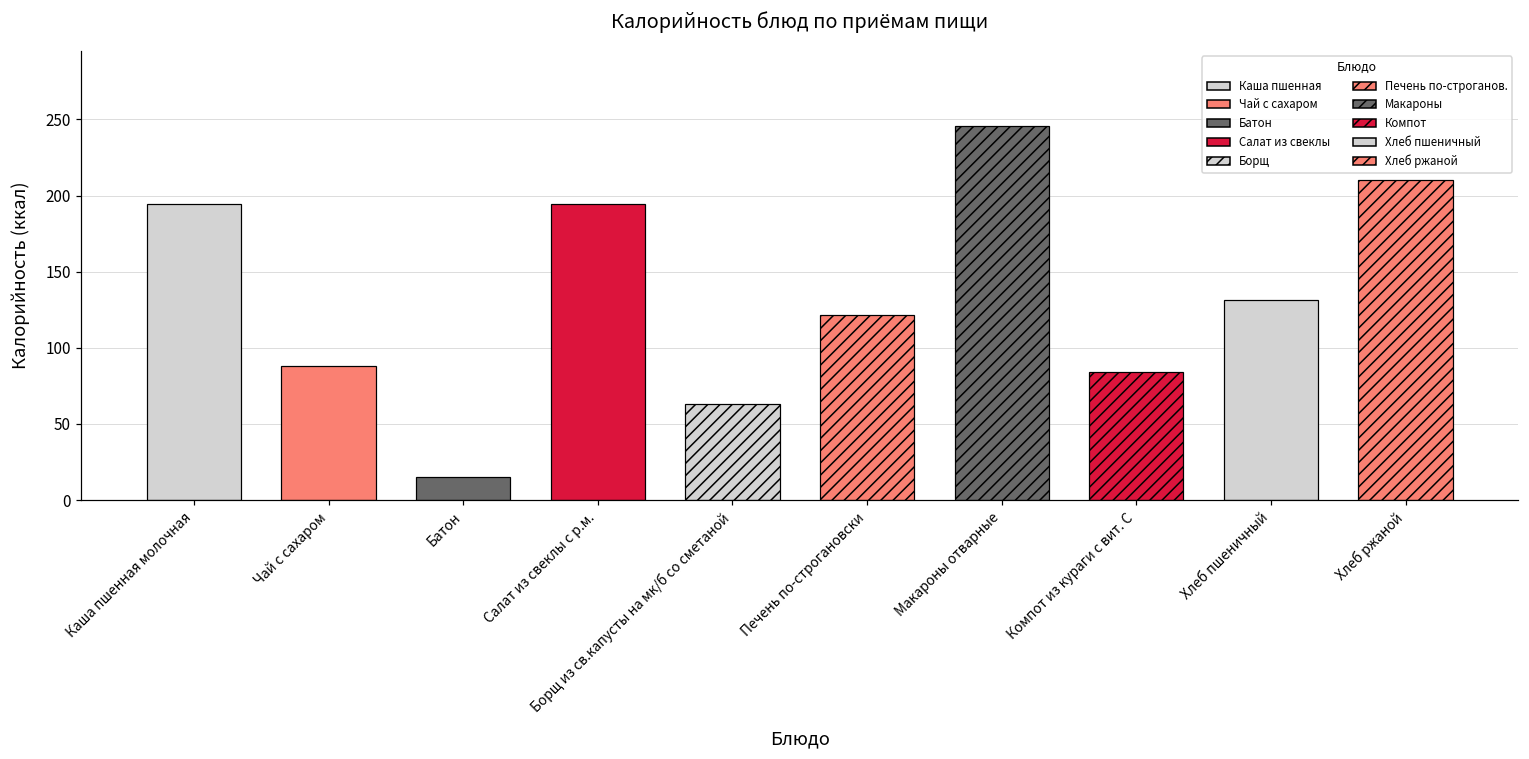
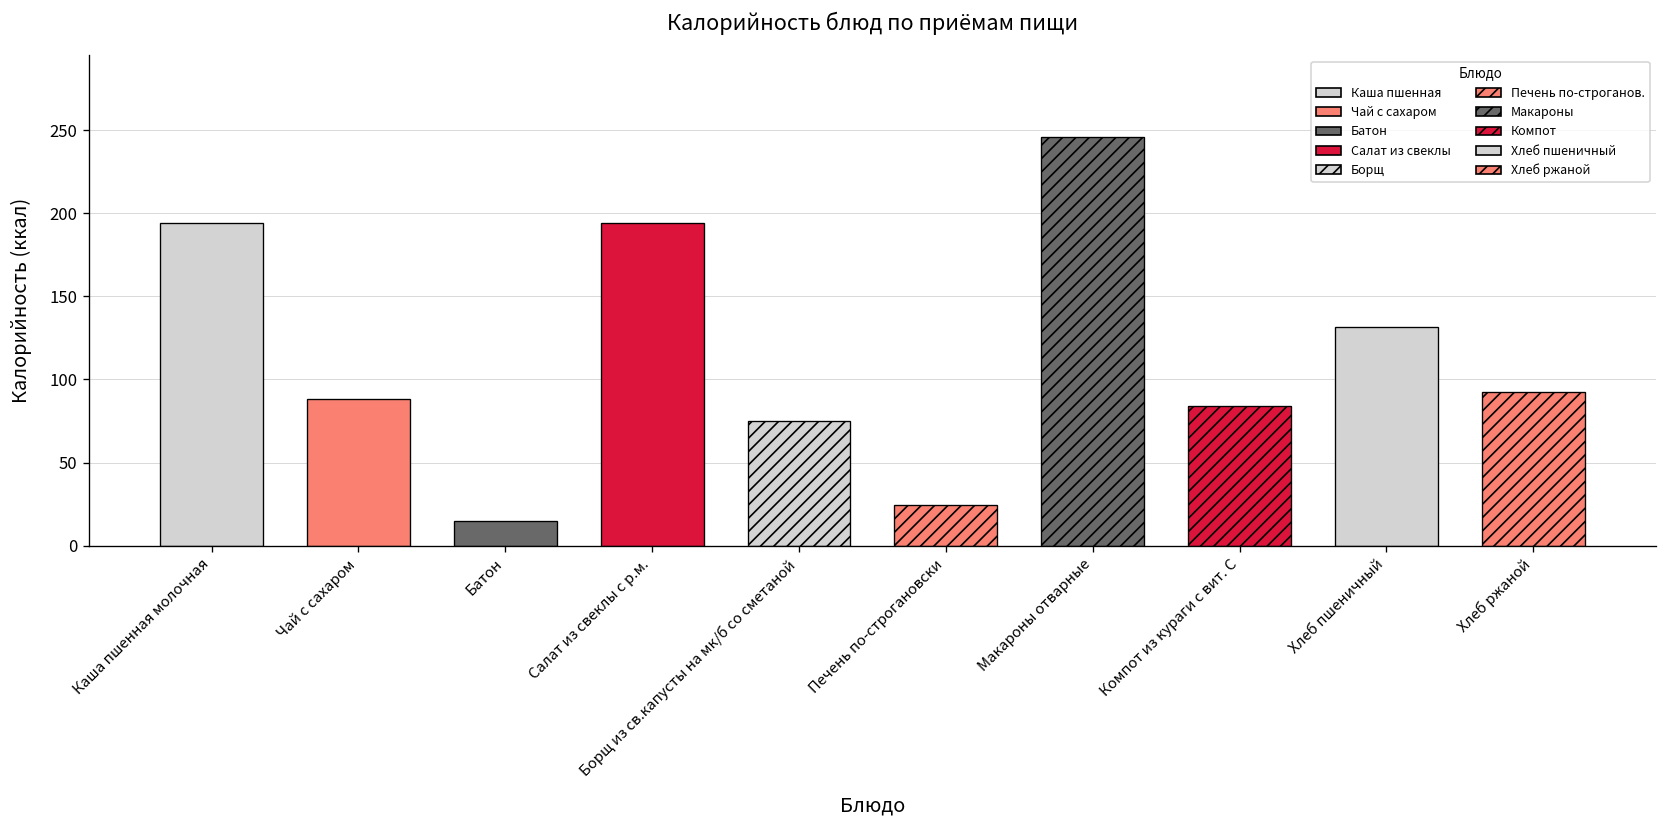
  {
    "Каша пшенная молочная": 194,
    "Чай с сахаром": 88,
    "Батон": 15,
    "Салат из свеклы с р.м.": 194,
-   "Борщ из св.капусты на мк/б со сметаной": 63,
-   "Печень по-строгановски": 122,
+   "Борщ из св.капусты на мк/б со сметаной": 75,
+   "Печень по-строгановски": 24,
    "Макароны отварные": 246,
    "Компот из кураги с вит. С": 84,
    "Хлеб пшеничный": 132,
-   "Хлеб ржаной": 210
+   "Хлеб ржаной": 93
  }
